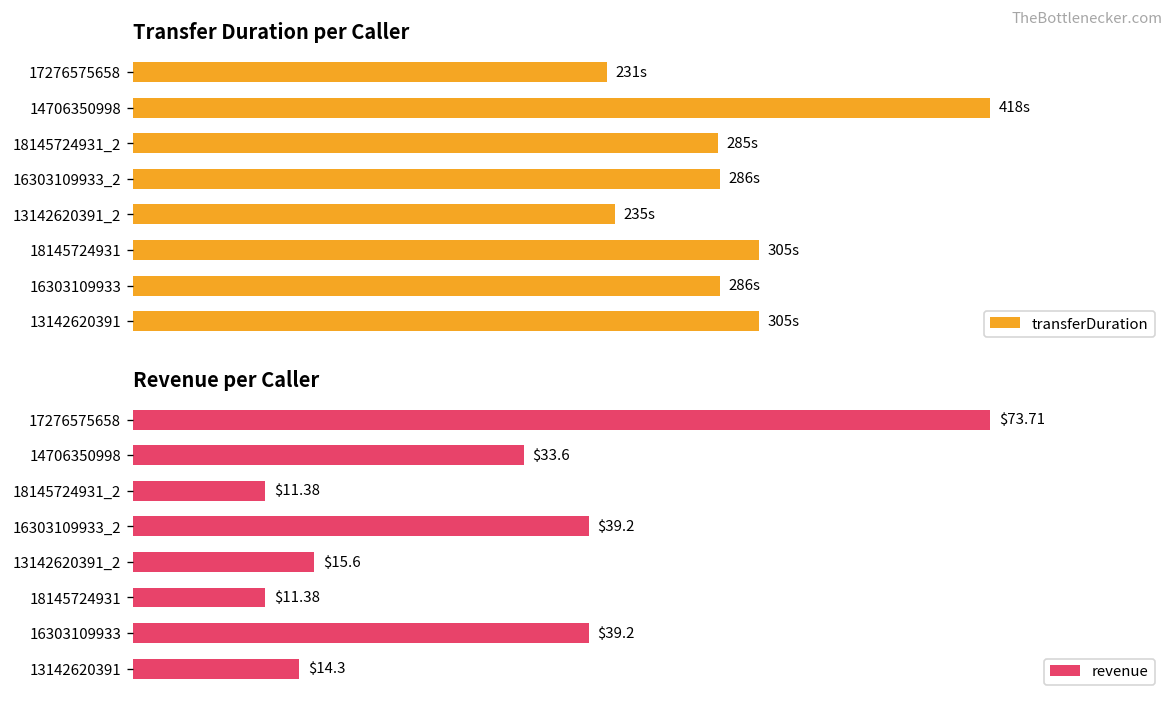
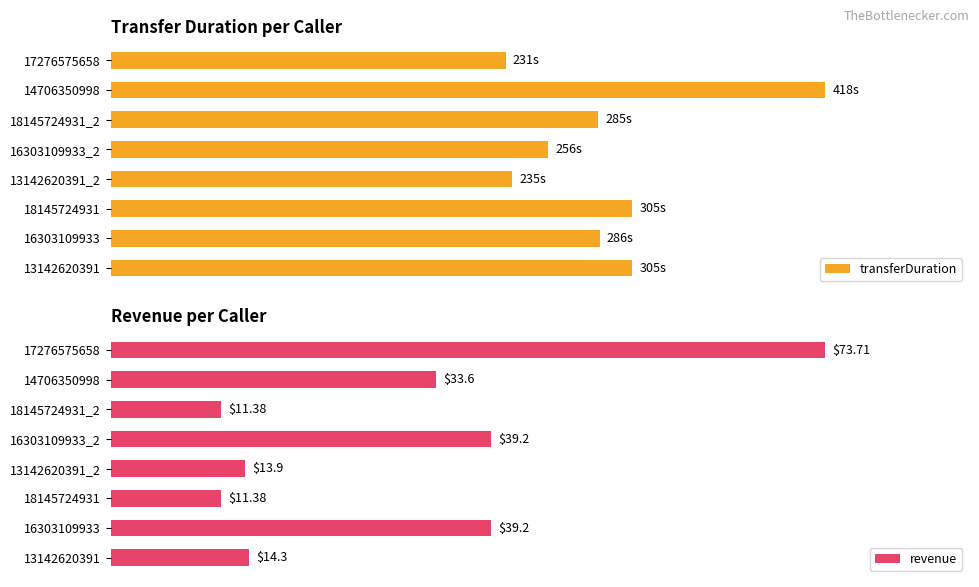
  {
    "Transfer Duration per Caller": {
-     "16303109933_2": "286s"
+     "16303109933_2": "256s"
    },
    "Revenue per Caller": {
-     "13142620391_2": "$15.6"
+     "13142620391_2": "$13.9"
    }
  }
